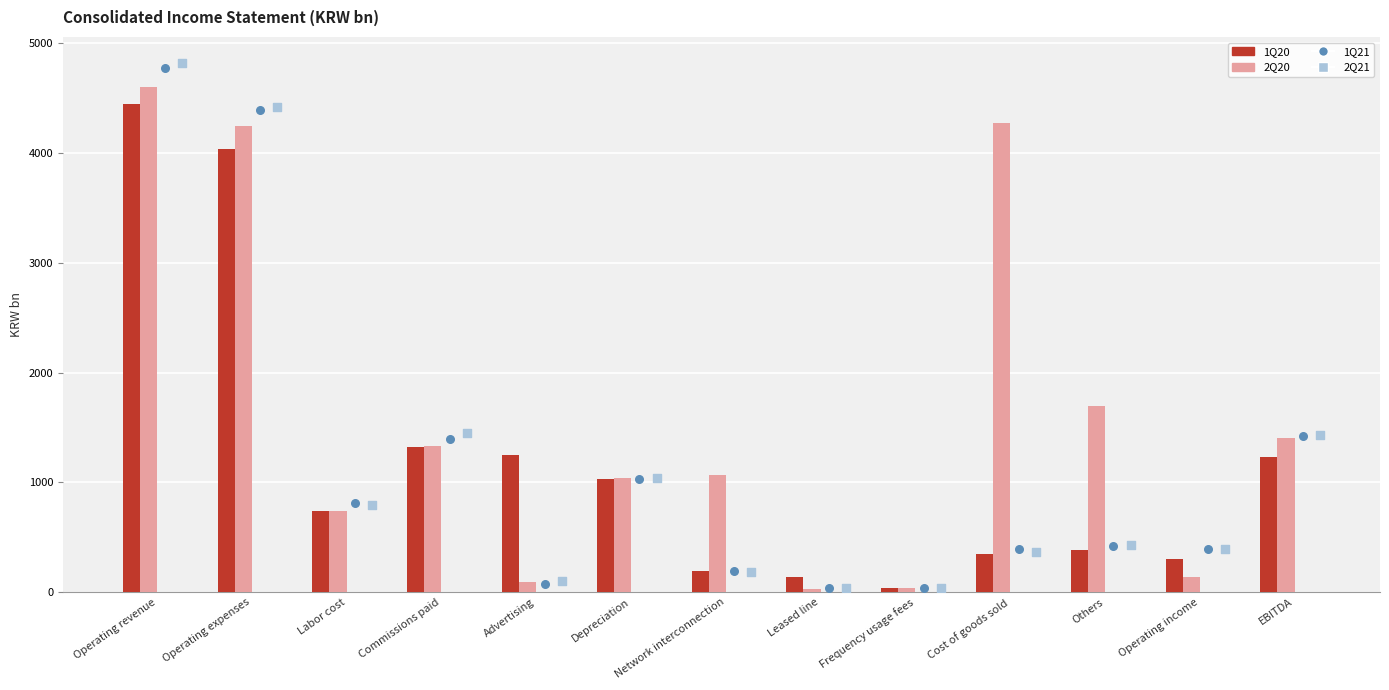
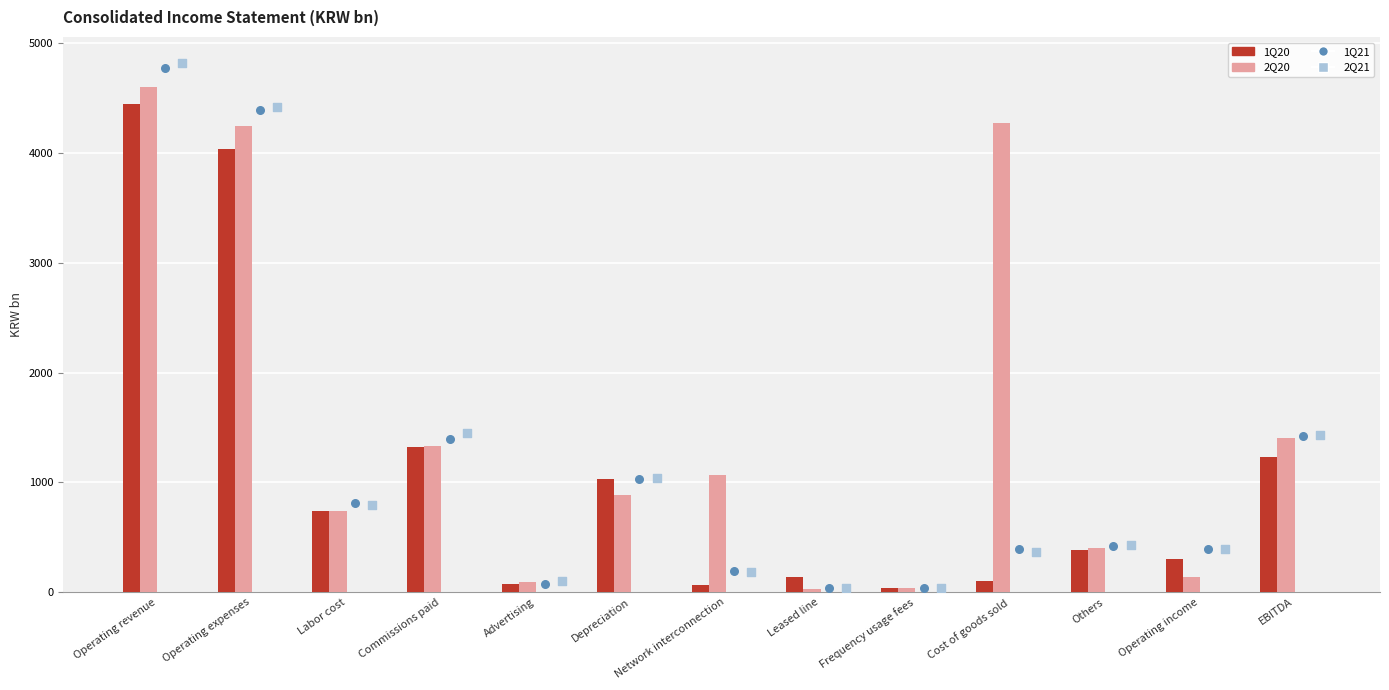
  {
    "1Q20": {
      "Operating revenue": 4450,
      "Operating expenses": 4040,
      "Labor cost": 740,
      "Commissions paid": 1320,
-     "Advertising": 1250,
+     "Advertising": 70,
      "Depreciation": 1030,
-     "Network interconnection": 190,
+     "Network interconnection": 60,
      "Leased line": 140,
      "Frequency usage fees": 30,
-     "Cost of goods sold": 350,
+     "Cost of goods sold": 110,
      "Others": 390,
      "Operating income": 300,
      "EBITDA": 1230
    },
    "2Q20": {
      "Operating revenue": 4600,
      "Operating expenses": 4250,
      "Labor cost": 740,
      "Commissions paid": 1330,
      "Advertising": 90,
-     "Depreciation": 1040,
+     "Depreciation": 890,
      "Network interconnection": 1070,
      "Leased line": 30,
      "Frequency usage fees": 30,
      "Cost of goods sold": 4270,
-     "Others": 1700,
+     "Others": 400,
      "Operating income": 140,
      "EBITDA": 1400
    }
  }
